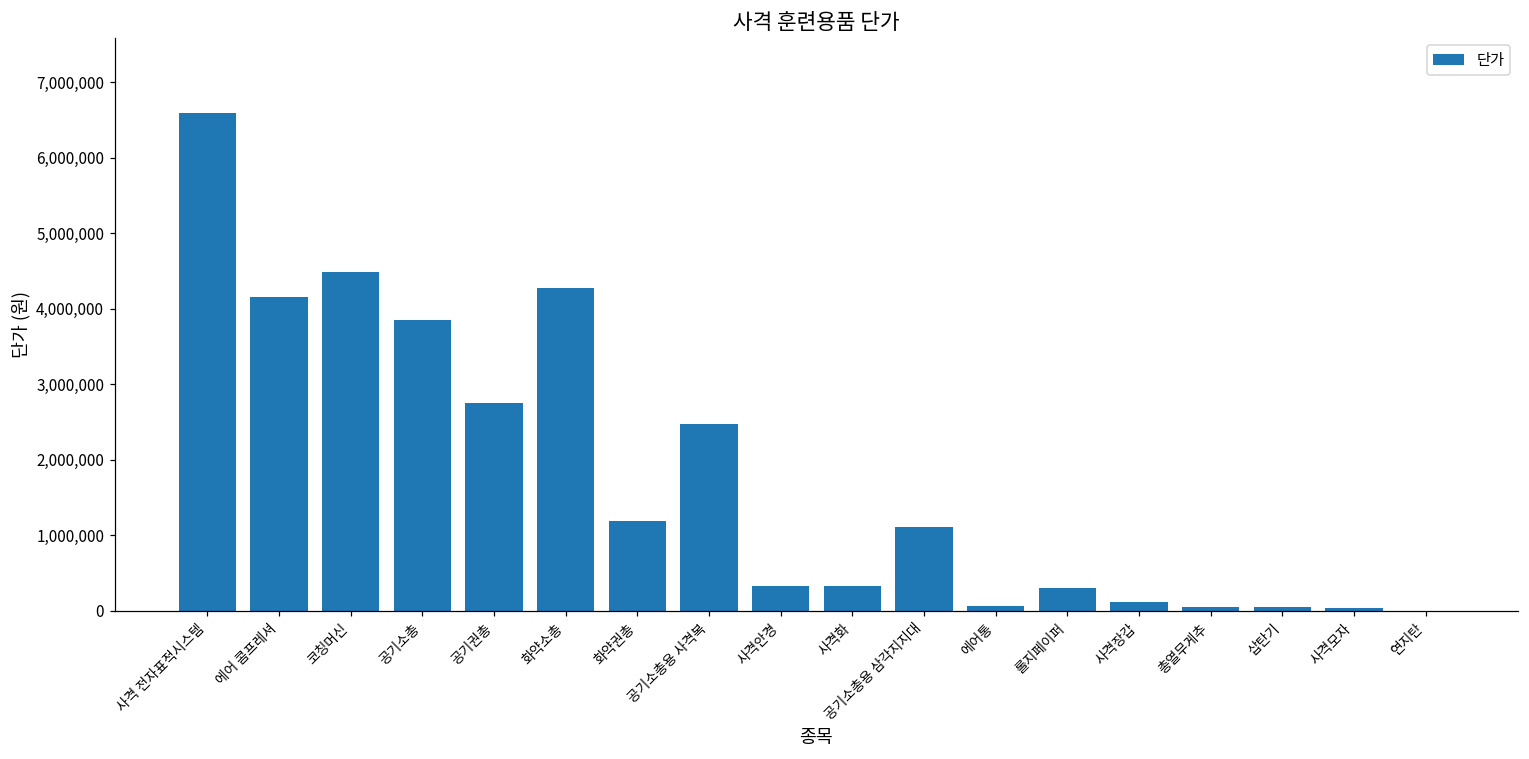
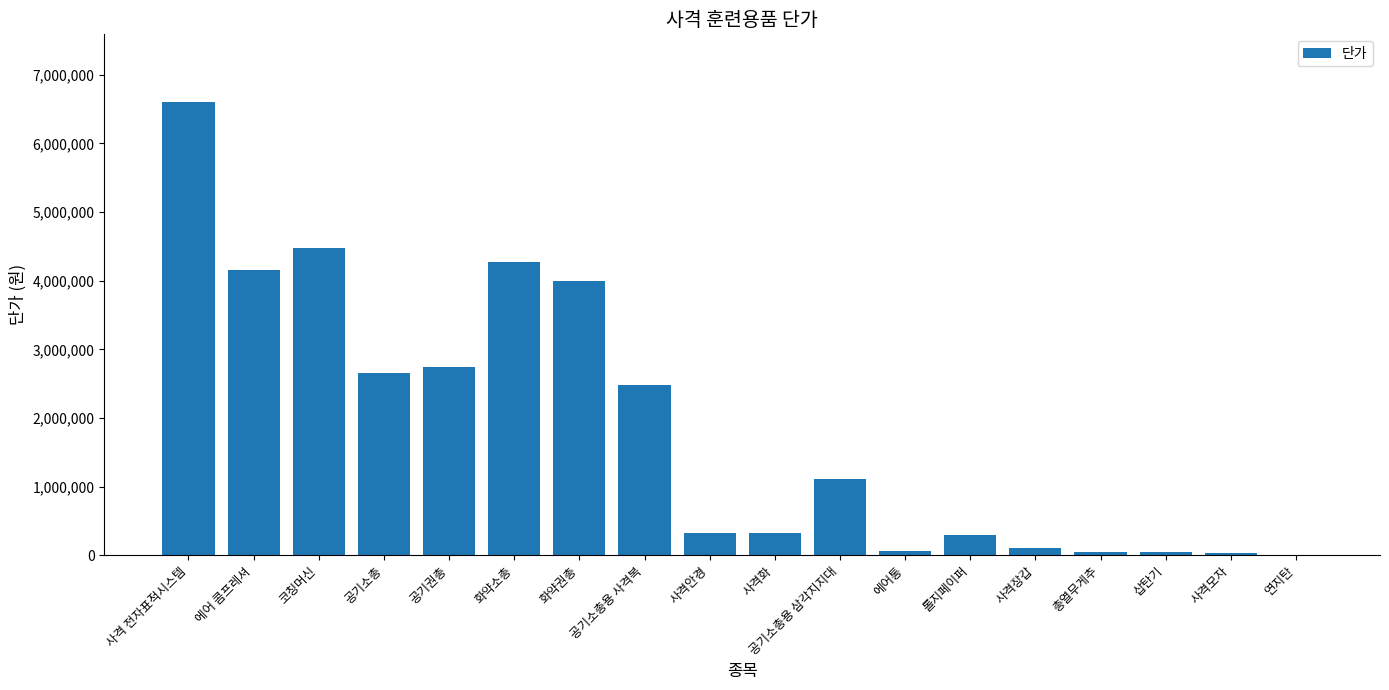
  {
    "사격 전자표적시스템": "6,600,000",
    "에어 콤프레셔": "4,200,000",
    "코칭머신": "4,500,000",
-   "공기소총": "3,900,000",
+   "공기소총": "2,700,000",
    "공기권총": "2,800,000",
    "화약소총": "4,300,000",
-   "화약권총": "1,200,000",
+   "화약권총": "4,000,000",
    "공기소총용 사격복": "2,500,000",
    "사격안경": "300,000",
    "사격화": "300,000",
    "공기소총용 삼각지지대": "1,100,000",
    "에어통": "100,000",
    "롤지페이퍼": "300,000",
    "사격장갑": "100,000",
    "총열무게추": "100,000",
    "삽탄기": "0",
    "사격모자": "0"
  }
